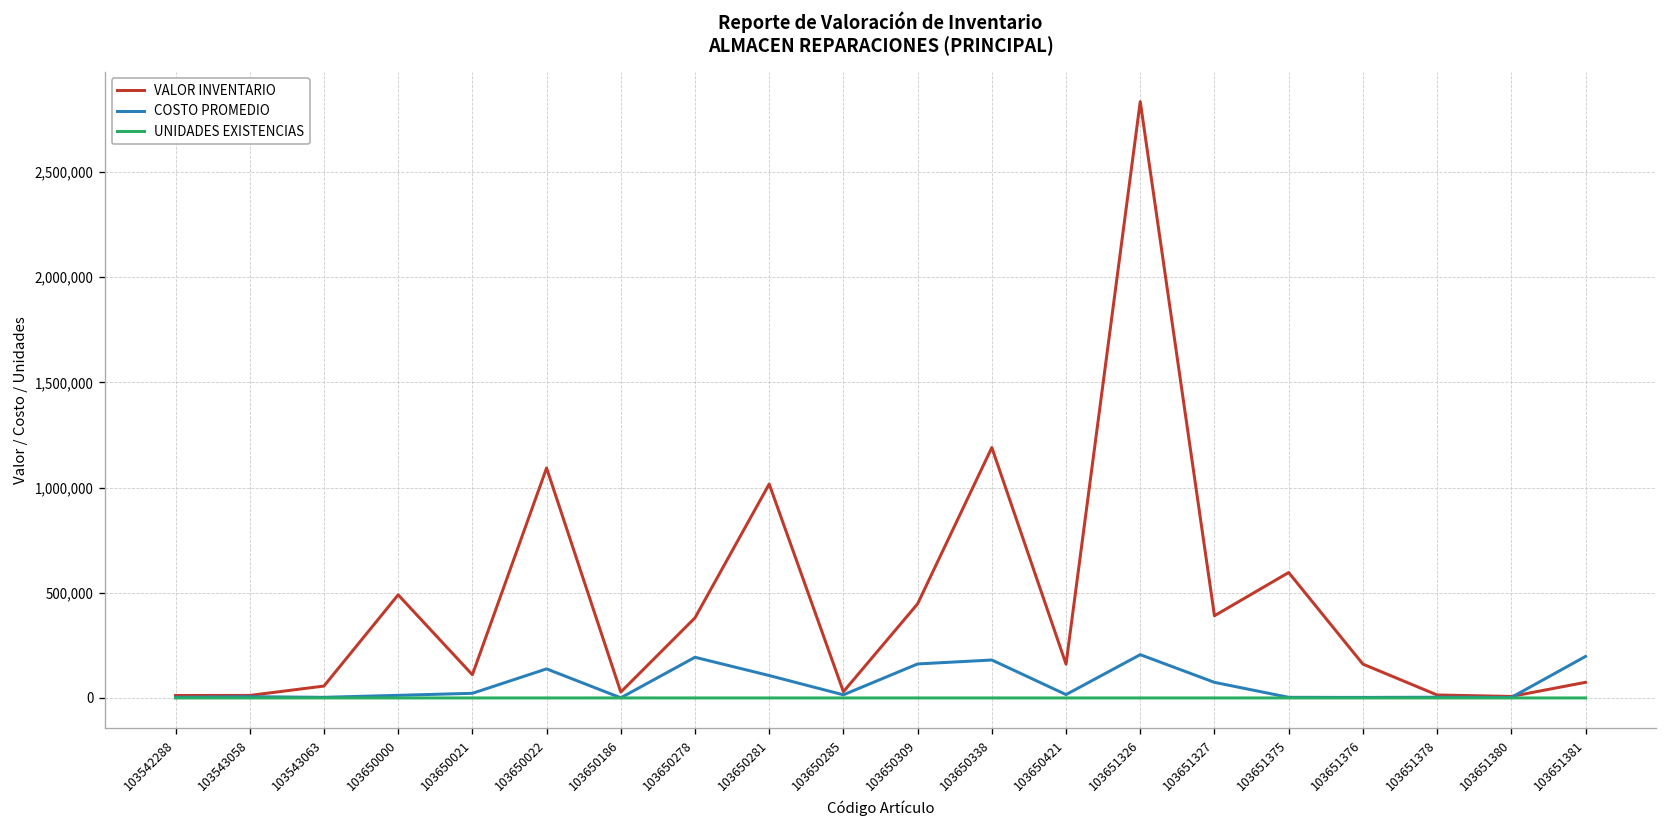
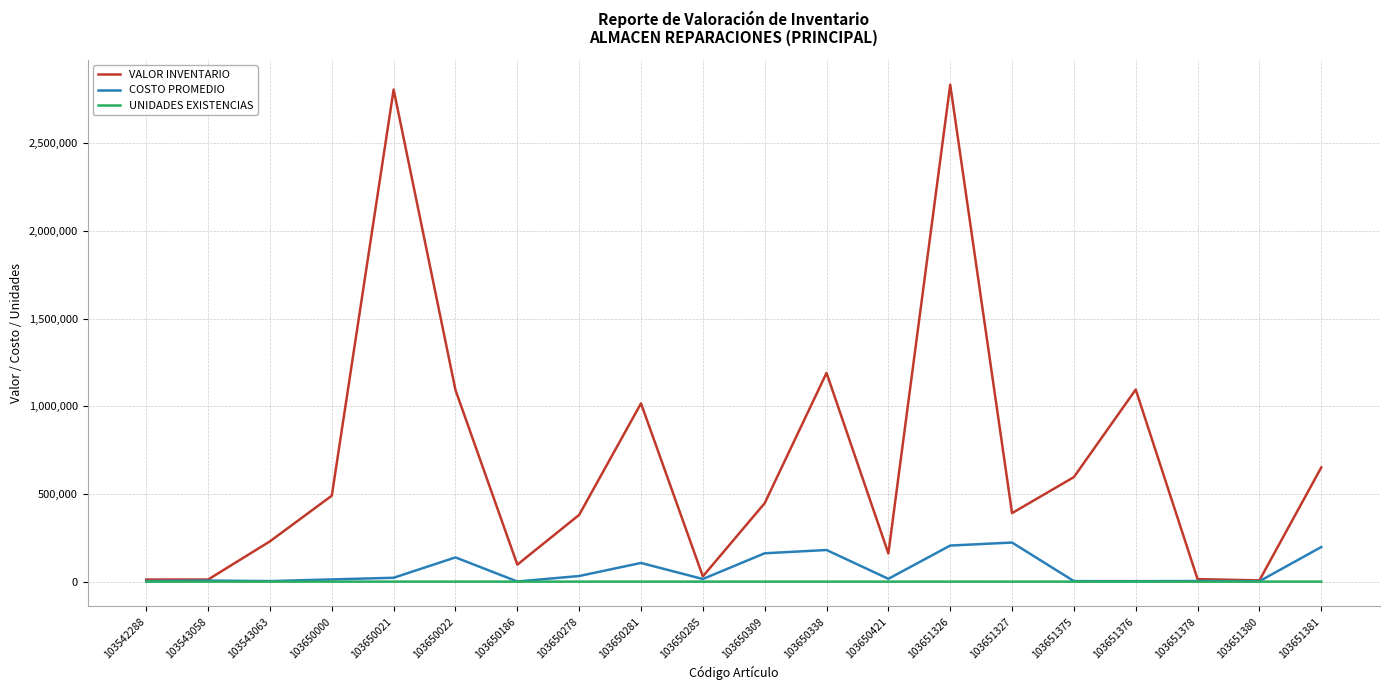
  {
    "VALOR INVENTARIO": {
-     "103543063": "60,000",
+     "103543063": "230,000",
      "103650000": "490,000",
-     "103650021": "110,000",
+     "103650021": "2,810,000",
      "103650022": "1,090,000",
-     "103650186": "30,000",
+     "103650186": "100,000",
      "103650278": "380,000",
      "103650281": "1,020,000",
      "103650285": "30,000",
      "103650309": "450,000",
      "103650338": "1,190,000",
      "103650421": "160,000",
      "103651326": "2,830,000",
      "103651327": "390,000",
      "103651375": "600,000",
-     "103651376": "160,000",
-     "103651381": "70,000"
+     "103651376": "1,100,000",
+     "103651381": "650,000"
    },
    "COSTO PROMEDIO": {
      "103650021": "20,000",
      "103650022": "140,000",
-     "103650278": "190,000",
+     "103650278": "30,000",
      "103650281": "110,000",
      "103650285": "10,000",
      "103650309": "160,000",
      "103650338": "180,000",
      "103650421": "20,000",
      "103651326": "210,000",
-     "103651327": "70,000",
+     "103651327": "220,000",
      "103651381": "200,000"
    },
    "UNIDADES EXISTENCIAS": {
      "103650021": "0",
      "103650022": "0",
      "103650278": "0",
      "103650281": "0",
      "103650285": "0",
      "103650309": "0",
      "103650338": "0",
      "103650421": "0",
      "103651326": "0",
      "103651327": "0",
      "103651381": "0"
    }
  }
